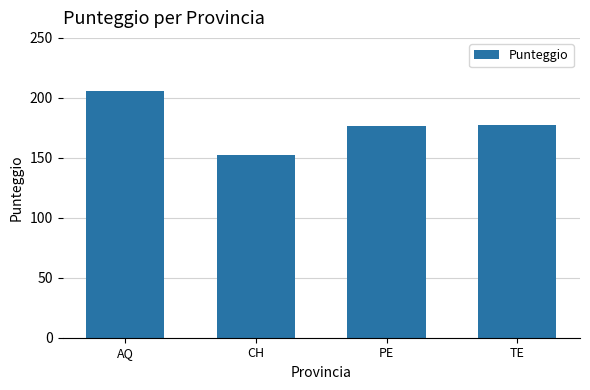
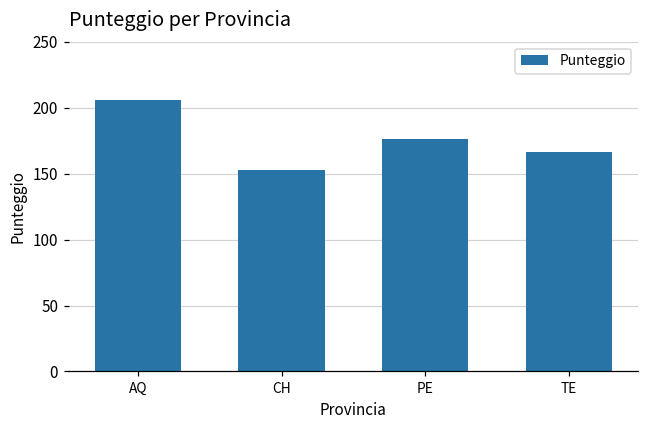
  {
    "AQ": 206,
    "CH": 153,
    "PE": 177,
-   "TE": 177
+   "TE": 167
  }
